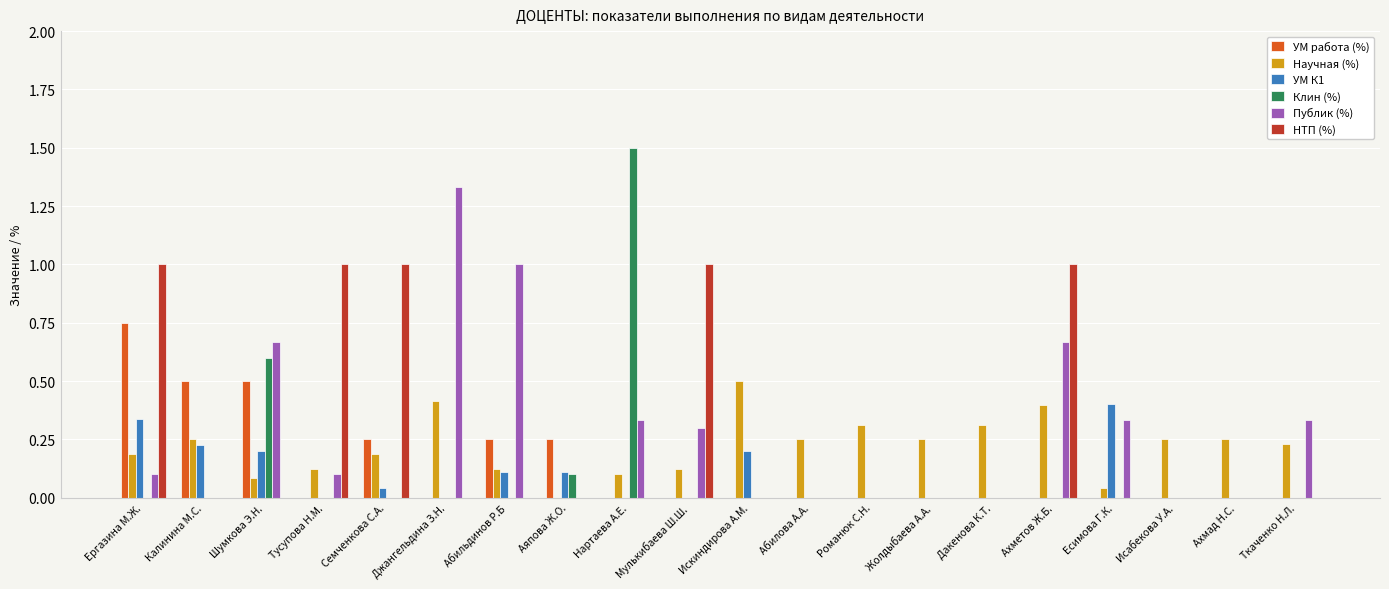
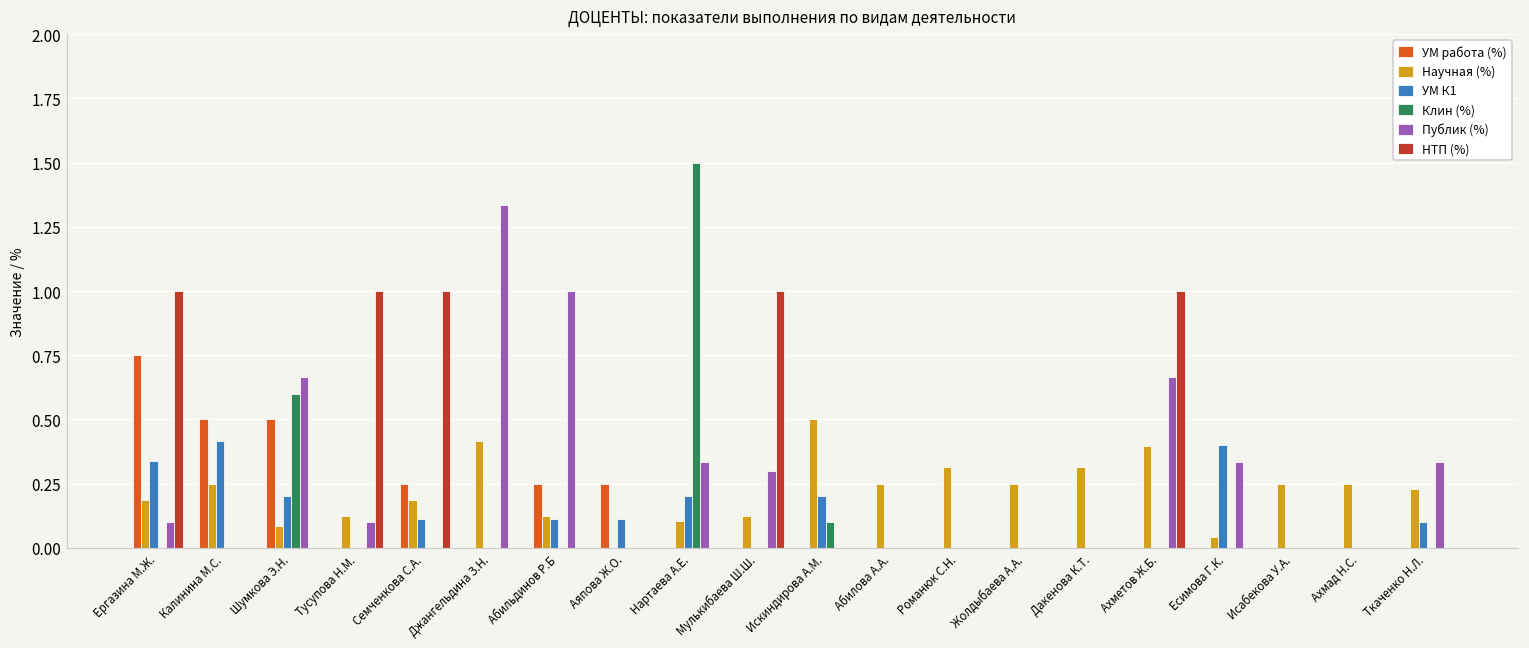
  {
    "Научная (%)": {
      "Ергазина М.Ж.": 0.19,
      "Калинина М.С.": 0.25,
      "Шумкова Э.Н.": 0.08,
      "Тусупова Н.М.": 0.13,
      "Семченкова С.А.": 0.19,
      "Джангельдина З.Н.": 0.42,
      "Абильдинов Р.Б": 0.13,
      "Аяпова Ж.О.": 0.00,
      "Нартаева А.Е.": 0.10,
      "Мулькибаева Ш.Ш.": 0.13,
      "Искиндирова А.М.": 0.50,
      "Абилова А.А.": 0.25,
      "Романюк С.Н.": 0.31,
      "Жолдыбаева А.А.": 0.25,
      "Дакенова К.Т.": 0.31,
      "Ахметов Ж.Б.": 0.40,
      "Есимова Г.К.": 0.04,
      "Исабекова У.А.": 0.25,
      "Ахмад Н.С.": 0.25,
      "Ткаченко Н.Л.": 0.23
    },
    "УМ К1": {
      "Ергазина М.Ж.": 0.34,
-     "Калинина М.С.": 0.23,
+     "Калинина М.С.": 0.42,
      "Шумкова Э.Н.": 0.20,
      "Тусупова Н.М.": 0.00,
-     "Семченкова С.А.": 0.04,
+     "Семченкова С.А.": 0.11,
      "Джангельдина З.Н.": 0.00,
      "Абильдинов Р.Б": 0.11,
      "Аяпова Ж.О.": 0.11,
-     "Нартаева А.Е.": 0.0,
+     "Нартаева А.Е.": 0.2,
      "Мулькибаева Ш.Ш.": 0.00,
      "Искиндирова А.М.": 0.20,
      "Абилова А.А.": 0.00,
      "Романюк С.Н.": 0.00,
      "Жолдыбаева А.А.": 0.00,
      "Дакенова К.Т.": 0.00,
      "Ахметов Ж.Б.": 0.00,
      "Есимова Г.К.": 0.40,
      "Исабекова У.А.": 0.00,
      "Ахмад Н.С.": 0.00,
-     "Ткаченко Н.Л.": 0.0
+     "Ткаченко Н.Л.": 0.1
    },
    "Клин (%)": {
      "Ергазина М.Ж.": 0.0,
      "Калинина М.С.": 0.0,
      "Шумкова Э.Н.": 0.6,
      "Тусупова Н.М.": 0.0,
      "Семченкова С.А.": 0.0,
      "Джангельдина З.Н.": 0.0,
      "Абильдинов Р.Б": 0.0,
-     "Аяпова Ж.О.": 0.1,
+     "Аяпова Ж.О.": 0.0,
      "Нартаева А.Е.": 1.5,
      "Мулькибаева Ш.Ш.": 0.0,
-     "Искиндирова А.М.": 0.0,
+     "Искиндирова А.М.": 0.1,
      "Абилова А.А.": 0.0,
      "Романюк С.Н.": 0.0,
      "Жолдыбаева А.А.": 0.0,
      "Дакенова К.Т.": 0.0,
      "Ахметов Ж.Б.": 0.0,
      "Есимова Г.К.": 0.0,
      "Исабекова У.А.": 0.0,
      "Ахмад Н.С.": 0.0,
      "Ткаченко Н.Л.": 0.0
    },
    "Публик (%)": {
      "Ергазина М.Ж.": 0.10,
      "Калинина М.С.": 0.00,
      "Шумкова Э.Н.": 0.67,
      "Тусупова Н.М.": 0.10,
      "Семченкова С.А.": 0.00,
      "Джангельдина З.Н.": 1.33,
      "Абильдинов Р.Б": 1.00,
      "Аяпова Ж.О.": 0.00,
      "Нартаева А.Е.": 0.33,
      "Мулькибаева Ш.Ш.": 0.30,
      "Искиндирова А.М.": 0.00,
      "Абилова А.А.": 0.00,
      "Романюк С.Н.": 0.00,
      "Жолдыбаева А.А.": 0.00,
      "Дакенова К.Т.": 0.00,
      "Ахметов Ж.Б.": 0.67,
      "Есимова Г.К.": 0.33,
      "Исабекова У.А.": 0.00,
      "Ахмад Н.С.": 0.00,
      "Ткаченко Н.Л.": 0.33
    }
  }
